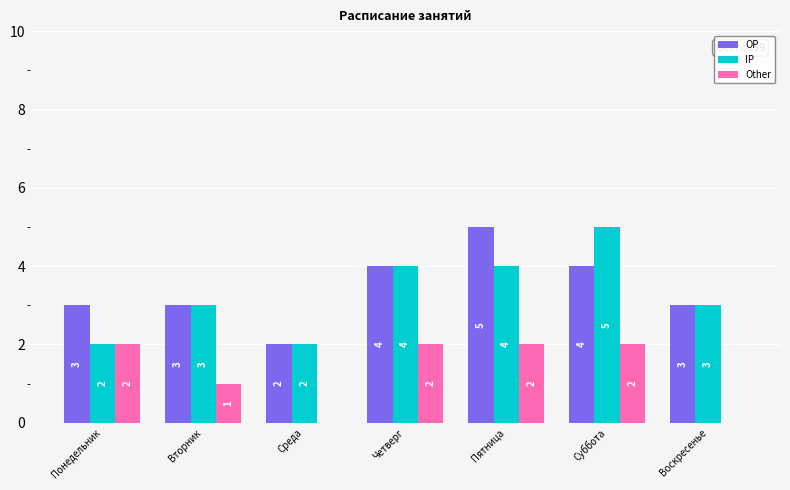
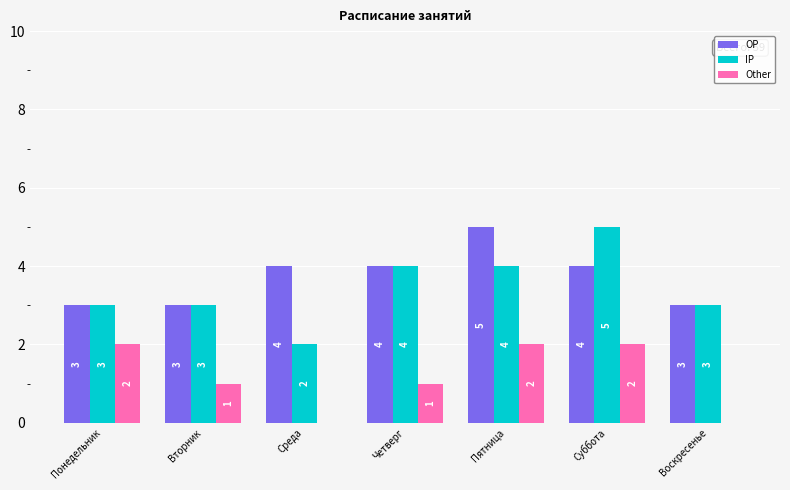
  {
    "OP": {
      "Понедельник": 3,
      "Вторник": 3,
-     "Среда": 2,
+     "Среда": 4,
      "Четверг": 4,
      "Пятница": 5,
      "Суббота": 4,
      "Воскресенье": 3
    },
    "IP": {
-     "Понедельник": 2,
+     "Понедельник": 3,
      "Вторник": 3,
      "Среда": 2,
      "Четверг": 4,
      "Пятница": 4,
      "Суббота": 5,
      "Воскресенье": 3
    },
    "Other": {
      "Понедельник": 2,
      "Вторник": 1,
-     "Четверг": 2,
+     "Четверг": 1,
      "Пятница": 2,
      "Суббота": 2
    }
  }
